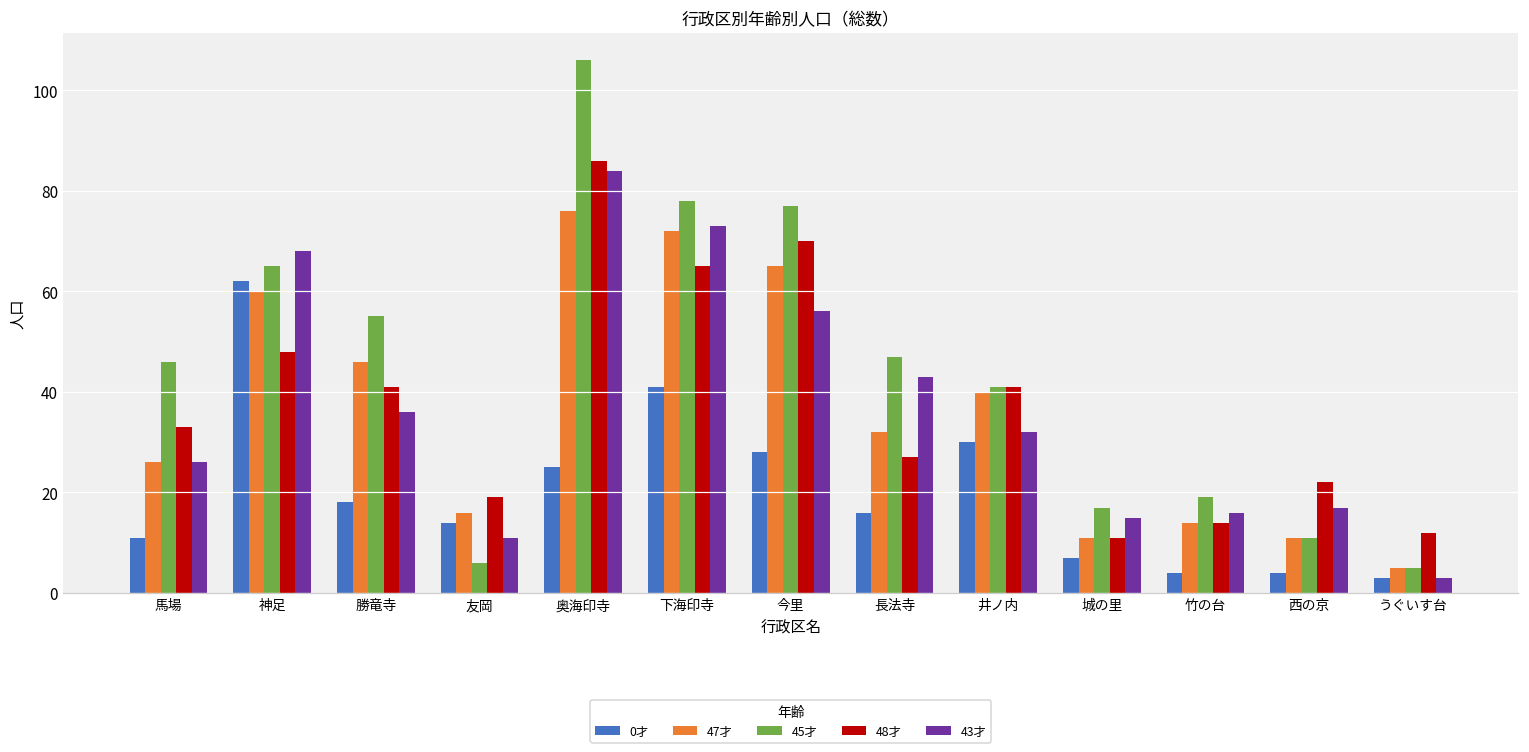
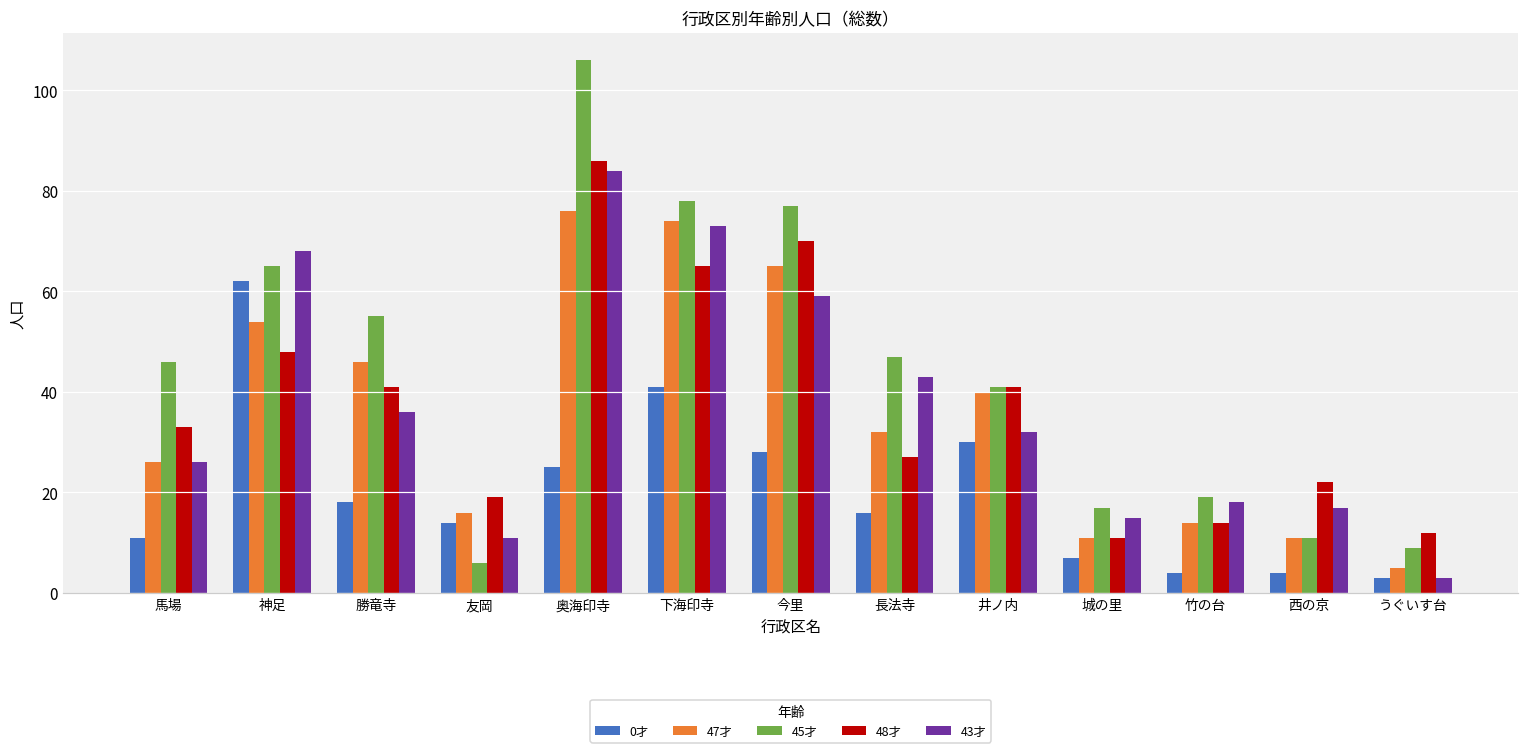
  {
    "0才": {
      "馬場": 11,
      "神足": 62,
      "勝竜寺": 18,
      "友岡": 14,
      "奥海印寺": 25,
      "下海印寺": 41,
      "今里": 28,
      "長法寺": 16,
      "井ノ内": 30,
      "城の里": 7,
      "竹の台": 4,
      "西の京": 4,
      "うぐいす台": 3
    },
    "47才": {
      "馬場": 26,
-     "神足": 60,
+     "神足": 54,
      "勝竜寺": 46,
      "友岡": 16,
      "奥海印寺": 76,
-     "下海印寺": 72,
+     "下海印寺": 74,
      "今里": 65,
      "長法寺": 32,
      "井ノ内": 40,
      "城の里": 11,
      "竹の台": 14,
      "西の京": 11,
      "うぐいす台": 5
    },
    "45才": {
      "馬場": 46,
      "神足": 65,
      "勝竜寺": 55,
      "友岡": 6,
      "奥海印寺": 106,
      "下海印寺": 78,
      "今里": 77,
      "長法寺": 47,
      "井ノ内": 41,
      "城の里": 17,
      "竹の台": 19,
      "西の京": 11,
-     "うぐいす台": 5
+     "うぐいす台": 9
    },
    "48才": {
      "馬場": 33,
      "神足": 48,
      "勝竜寺": 41,
      "友岡": 19,
      "奥海印寺": 86,
      "下海印寺": 65,
      "今里": 70,
      "長法寺": 27,
      "井ノ内": 41,
      "城の里": 11,
      "竹の台": 14,
      "西の京": 22,
      "うぐいす台": 12
    },
    "43才": {
      "馬場": 26,
      "神足": 68,
      "勝竜寺": 36,
      "友岡": 11,
      "奥海印寺": 84,
      "下海印寺": 73,
-     "今里": 56,
+     "今里": 59,
      "長法寺": 43,
      "井ノ内": 32,
      "城の里": 15,
-     "竹の台": 16,
+     "竹の台": 18,
      "西の京": 17,
      "うぐいす台": 3
    }
  }
